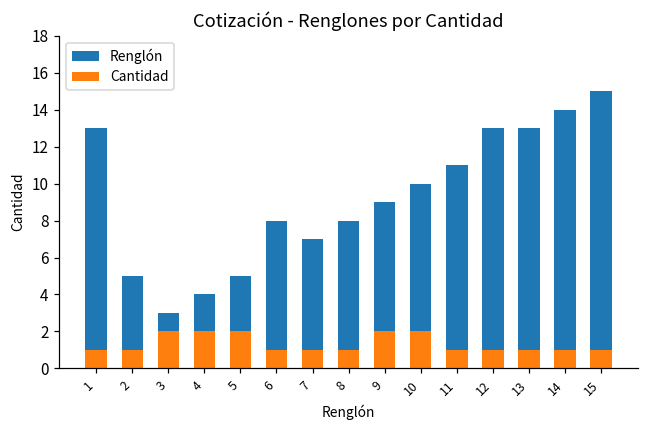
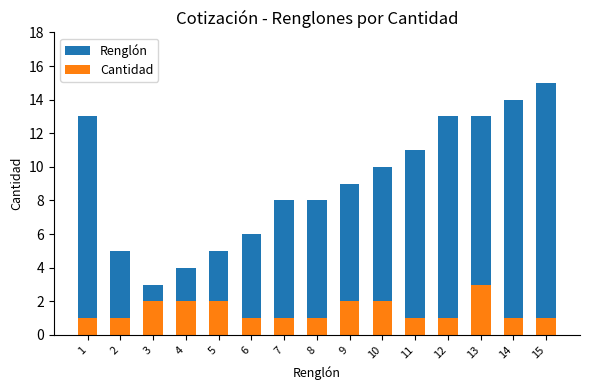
  {
    "Renglón": {
      "1": 13,
      "2": 5,
      "3": 3,
      "4": 4,
      "5": 5,
-     "6": 8,
-     "7": 7,
+     "6": 6,
+     "7": 8,
      "8": 8,
      "9": 9,
      "10": 10,
      "11": 11,
      "12": 13,
      "13": 13,
      "14": 14,
      "15": 15
    },
    "Cantidad": {
-     "13": 1
+     "13": 3
    }
  }
